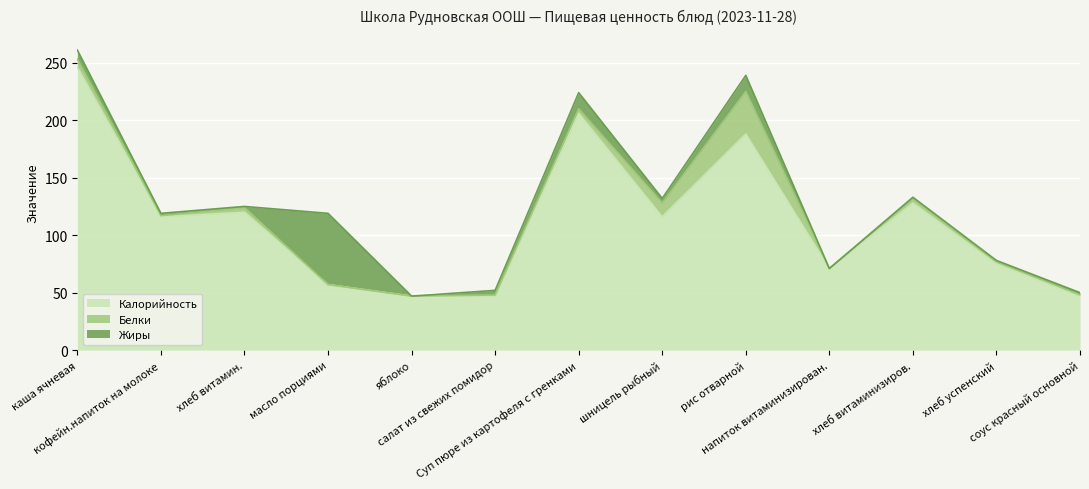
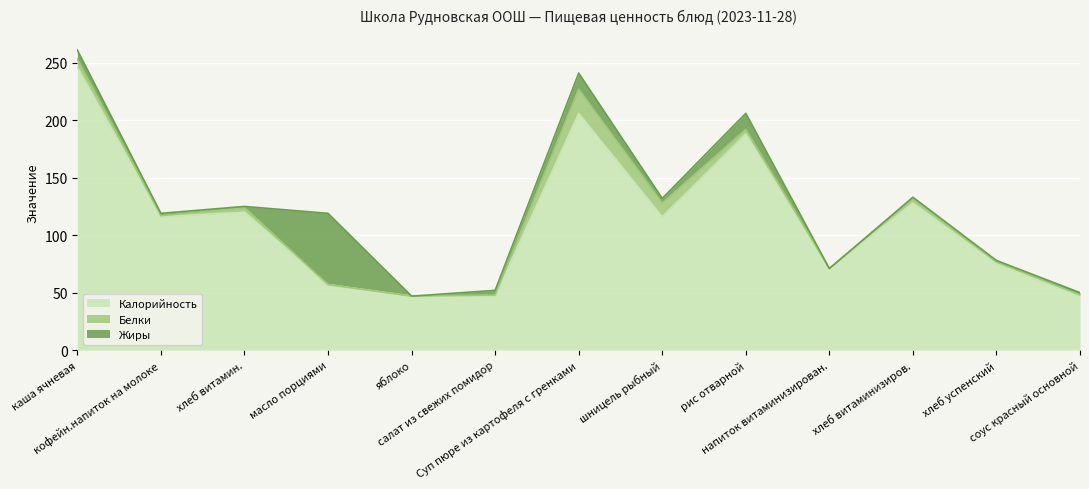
  {
    "Калорийность": {
      "каша ячневая": 246,
      "хлеб витамин.": 120,
      "Суп пюре из картофеля с гренками": 206,
      "шницель рыбный": 116,
      "рис отварной": 188,
      "хлеб витаминизиров.": 128
    },
    "Белки": {
      "каша ячневая": 7,
-     "Суп пюре из картофеля с гренками": 4,
+     "Суп пюре из картофеля с гренками": 21,
      "шницель рыбный": 12,
-     "рис отварной": 37
+     "рис отварной": 4
    },
    "Жиры": {
      "каша ячневая": 8,
      "масло порциями": 62,
      "салат из свежих помидор": 4,
      "Суп пюре из картофеля с гренками": 14,
      "шницель рыбный": 4,
      "рис отварной": 14
    }
  }
